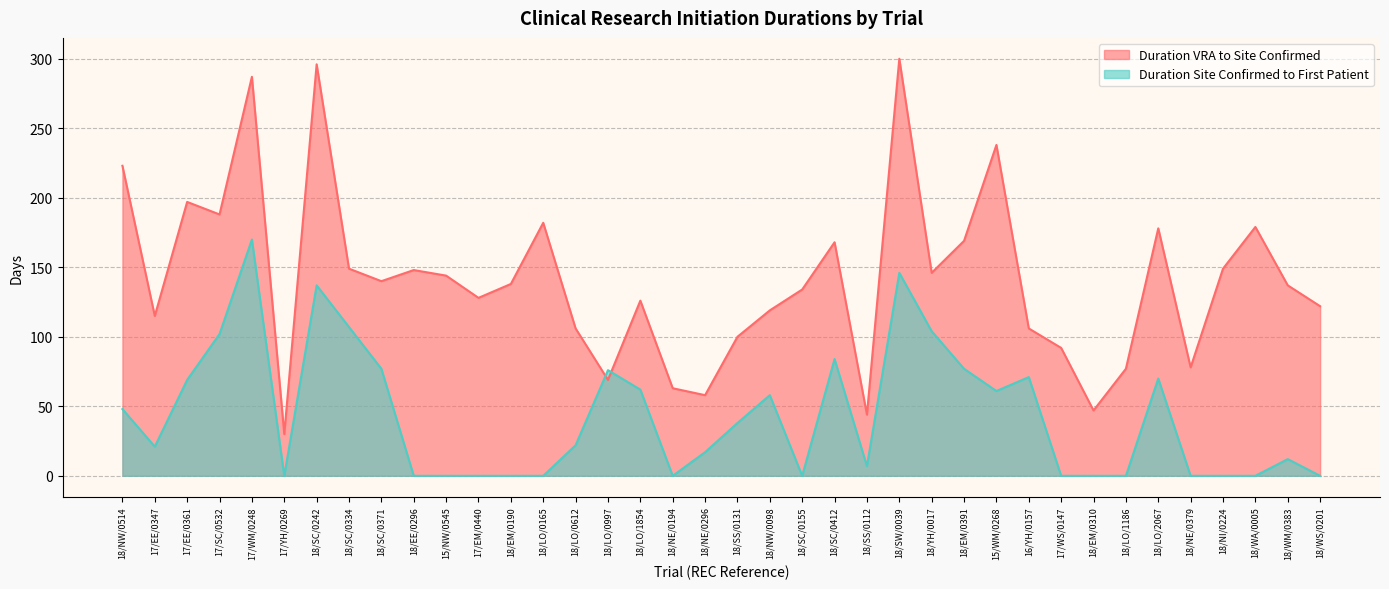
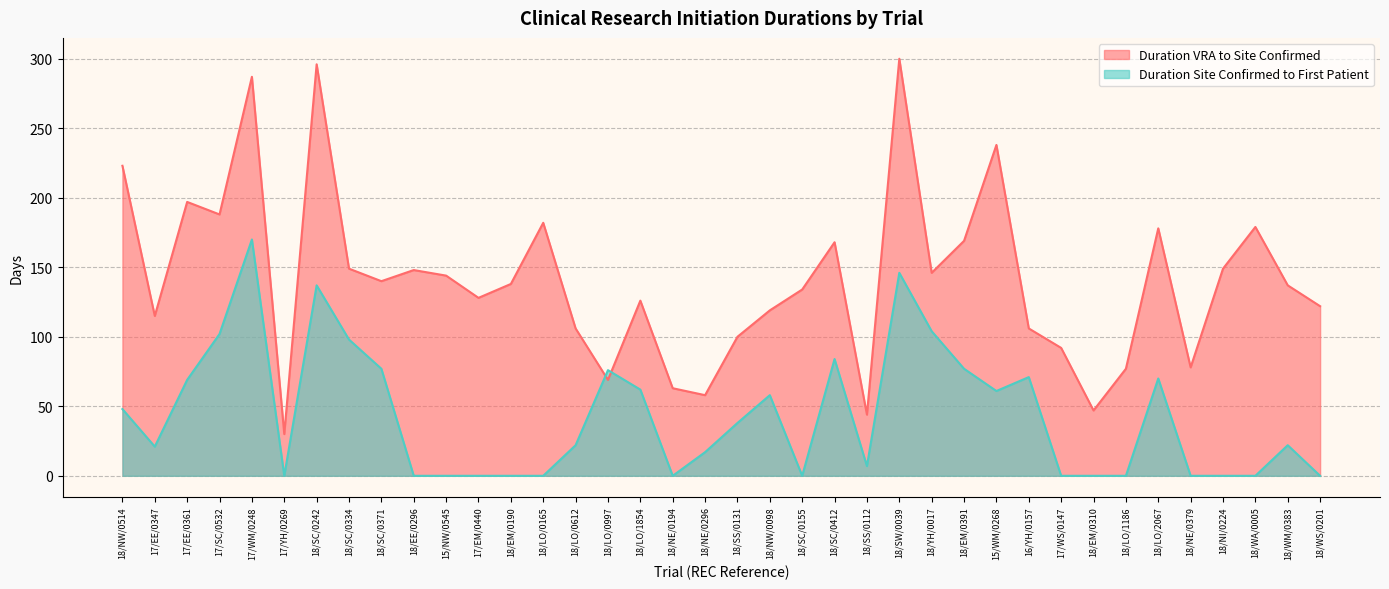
  {
    "Duration VRA to Site Confirmed": {
      "18/NW/0514": 223,
      "17/EE/0347": 115,
      "17/EE/0361": 197,
      "17/SC/0532": 188,
      "17/WM/0248": 287,
      "17/YH/0269": 30,
      "18/SC/0242": 296,
      "18/SC/0334": 149,
      "18/SC/0371": 140,
      "18/EE/0296": 148,
      "15/NW/0545": 144,
      "17/EM/0440": 128,
      "18/EM/0190": 138,
      "18/LO/0165": 182,
      "18/LO/0612": 106,
      "18/LO/0997": 69,
      "18/LO/1854": 126,
      "18/NE/0194": 63,
      "18/NE/0296": 58,
      "18/SS/0131": 100,
      "18/NW/0098": 119,
      "18/SC/0155": 134,
      "18/SC/0412": 168,
      "18/SS/0112": 44,
      "18/SW/0039": 300,
      "18/YH/0017": 146,
      "18/EM/0391": 169,
      "15/WM/0268": 238,
      "16/YH/0157": 106,
      "17/WS/0147": 92,
      "18/EM/0310": 47,
      "18/LO/1186": 77,
      "18/LO/2067": 178,
      "18/NE/0379": 78,
      "18/NI/0224": 149,
      "18/WA/0005": 179,
      "18/WM/0383": 137,
      "18/WS/0201": 122
    },
    "Duration Site Confirmed to First Patient": {
      "18/NW/0514": 48,
      "17/EE/0347": 21,
      "17/EE/0361": 69,
      "17/SC/0532": 102,
      "17/WM/0248": 170,
      "17/YH/0269": 0,
      "18/SC/0242": 137,
-     "18/SC/0334": 107,
+     "18/SC/0334": 98,
      "18/SC/0371": 77,
      "18/EE/0296": 0,
      "15/NW/0545": 0,
      "17/EM/0440": 0,
      "18/EM/0190": 0,
      "18/LO/0165": 0,
      "18/LO/0612": 22,
      "18/LO/0997": 76,
      "18/LO/1854": 62,
      "18/NE/0194": 0,
      "18/NE/0296": 17,
      "18/SS/0131": 38,
      "18/NW/0098": 58,
      "18/SC/0155": 0,
      "18/SC/0412": 84,
      "18/SS/0112": 7,
      "18/SW/0039": 146,
      "18/YH/0017": 104,
      "18/EM/0391": 77,
      "15/WM/0268": 61,
      "16/YH/0157": 71,
      "17/WS/0147": 0,
      "18/EM/0310": 0,
      "18/LO/1186": 0,
      "18/LO/2067": 70,
      "18/NE/0379": 0,
      "18/NI/0224": 0,
      "18/WA/0005": 0,
-     "18/WM/0383": 12,
+     "18/WM/0383": 22,
      "18/WS/0201": 0
    }
  }
